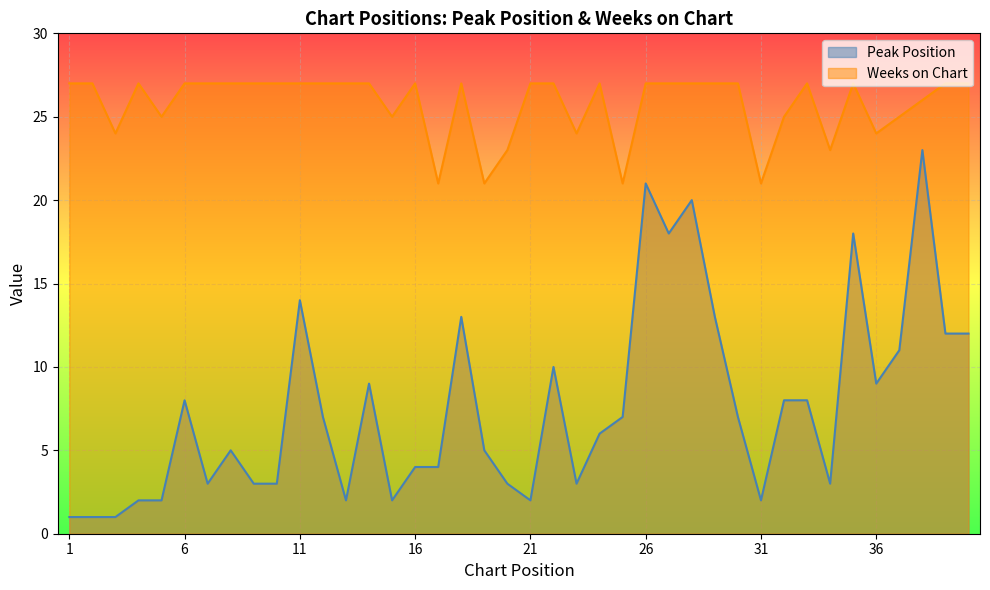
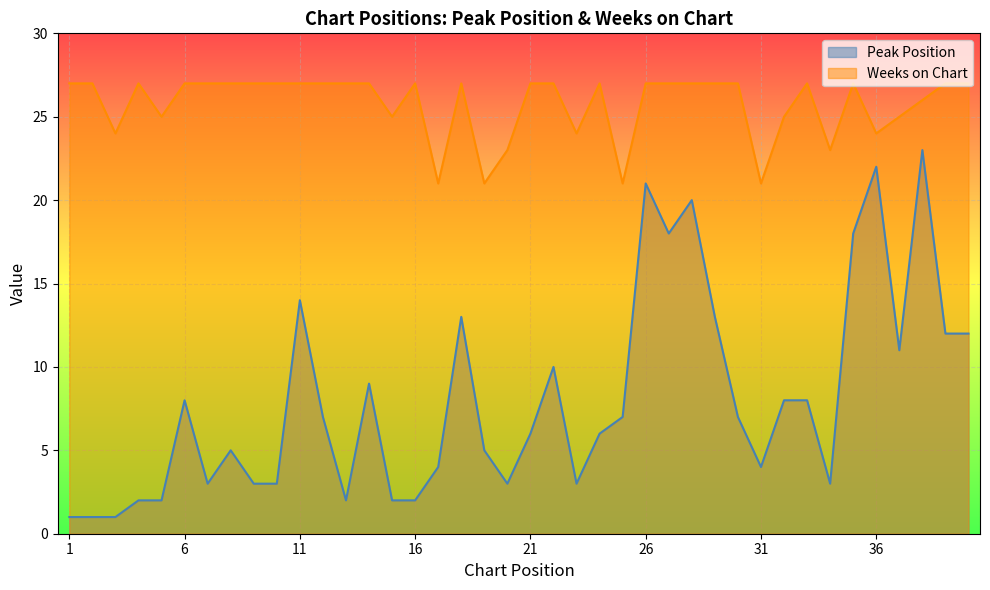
  {
    "Peak Position": {
      "1": 1,
      "6": 8,
      "11": 14,
-     "16": 4,
-     "21": 2,
+     "16": 2,
+     "21": 6,
      "26": 21,
-     "31": 2,
-     "36": 9
+     "31": 4,
+     "36": 22
    },
    "Weeks on Chart": {
      "1": 27,
      "6": 27,
      "11": 27,
      "16": 27,
      "21": 27,
      "26": 27,
      "31": 21,
      "36": 24
    }
  }
